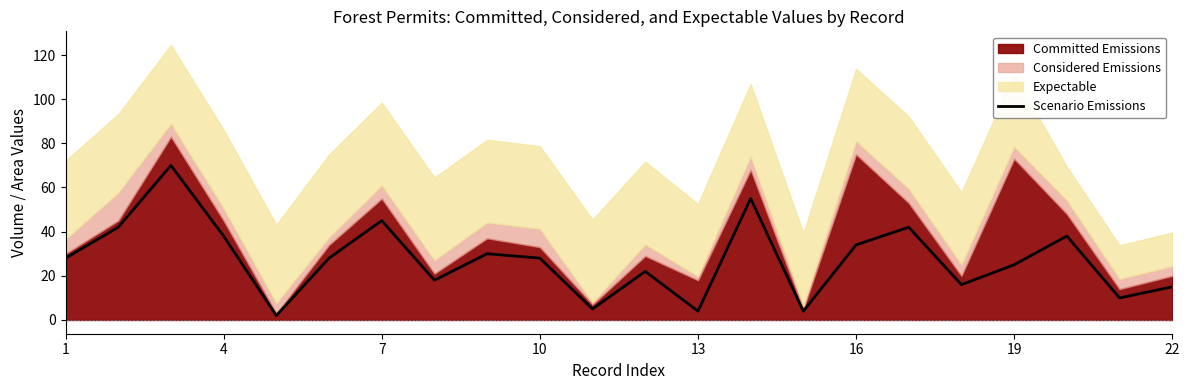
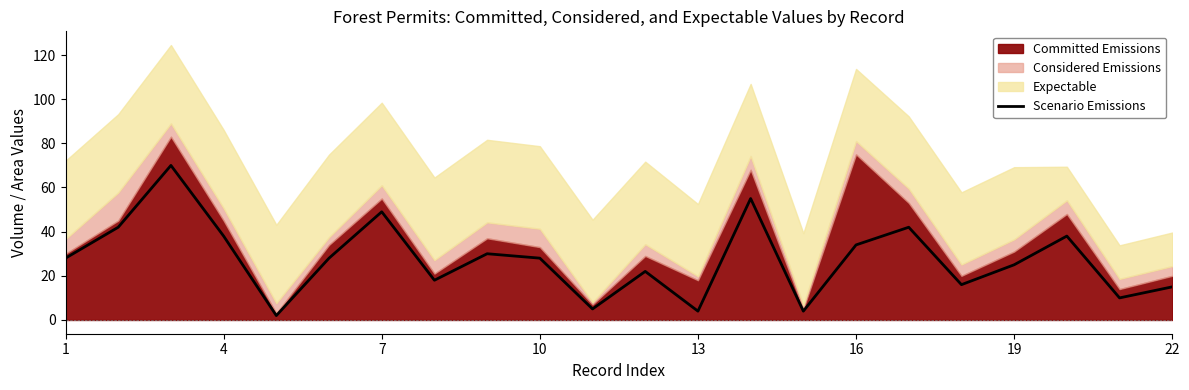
  {
    "Scenario Emissions": {
      "1": 28,
      "4": 38,
-     "7": 45,
+     "7": 49,
      "10": 28,
      "13": 4,
      "16": 34,
      "19": 25,
      "22": 15
    },
    "Committed Emissions": {
      "1": 30,
      "4": 45,
      "7": 55,
      "10": 33,
      "13": 18,
      "16": 75,
-     "19": 73,
+     "19": 31,
      "22": 20
    },
    "Considered Emissions": {
      "1": 7,
      "4": 6,
      "7": 6,
      "10": 8,
      "13": 2,
      "16": 6,
      "19": 6,
      "22": 4
    },
    "Expectable": {
      "1": 35,
      "4": 35,
      "7": 37,
      "10": 37,
      "13": 33,
      "16": 33,
      "22": 15
    }
  }
